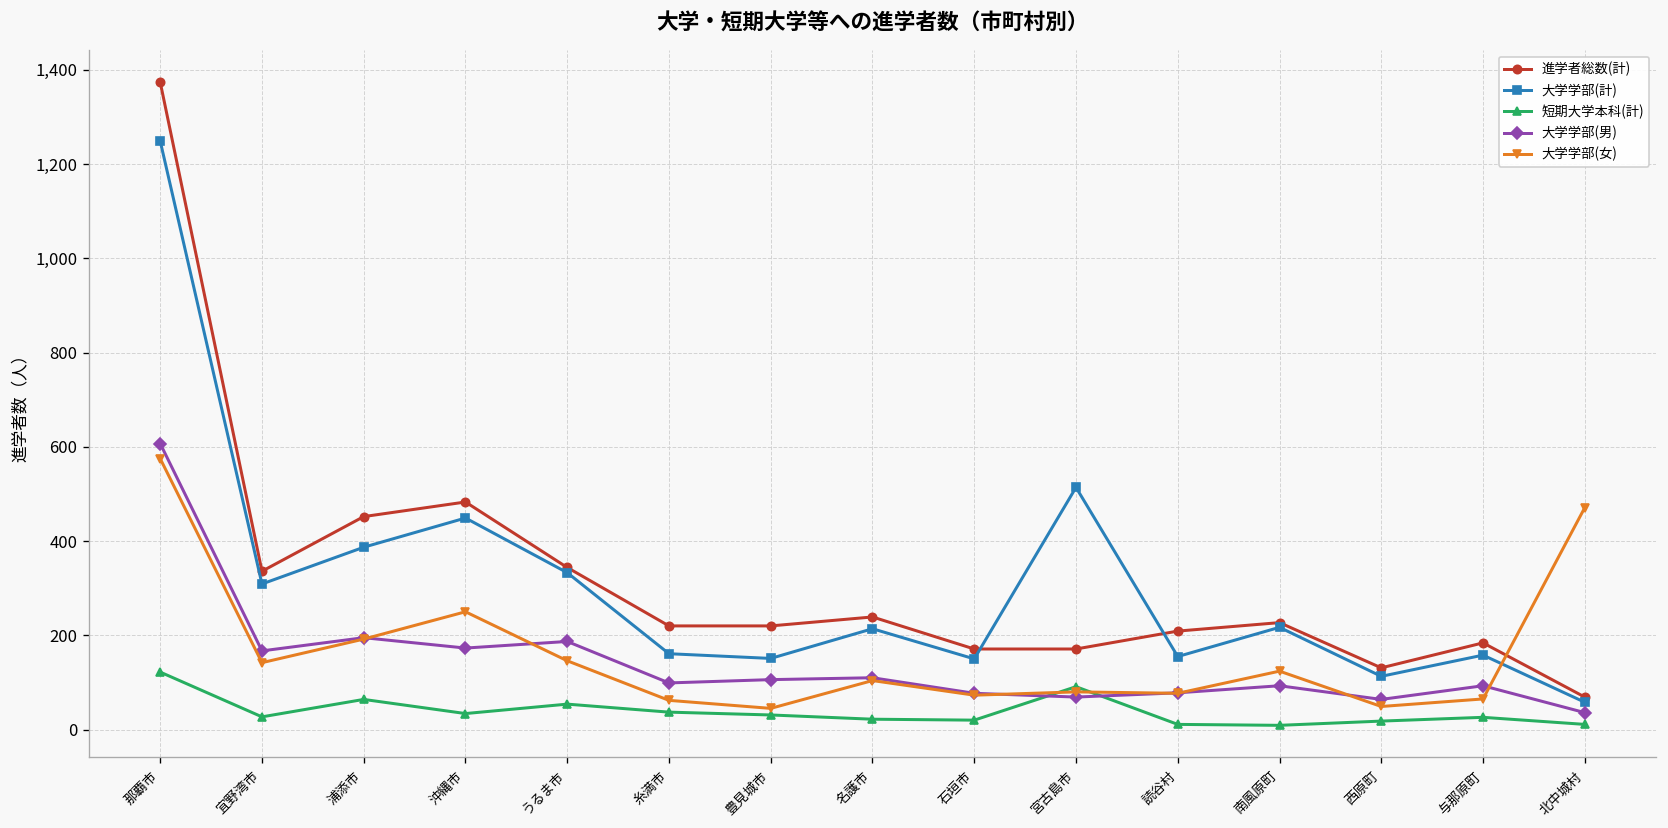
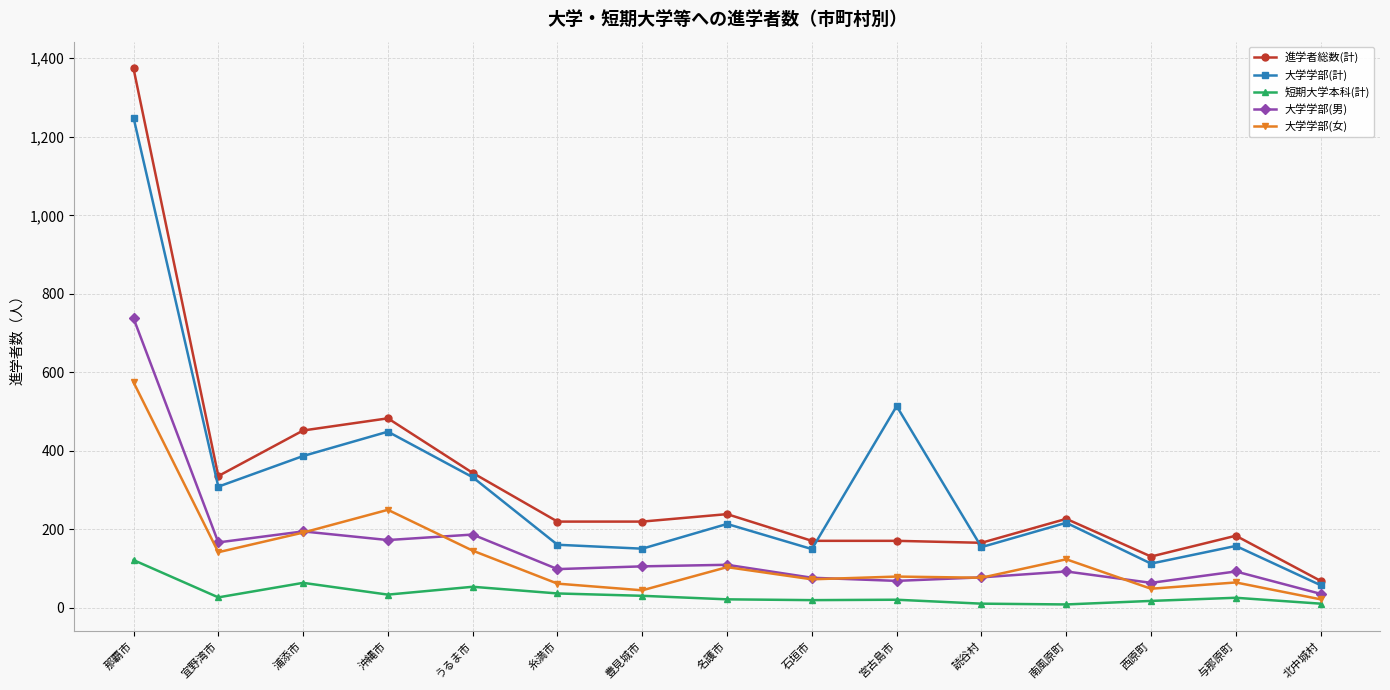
  {
    "進学者総数(計)": {
      "那覇市": "1,370",
      "宜野湾市": "340",
      "浦添市": "450",
      "沖縄市": "480",
      "うるま市": "340",
      "糸満市": "220",
      "豊見城市": "220",
      "名護市": "240",
      "石垣市": "170",
      "宮古島市": "170",
-     "読谷村": "210",
+     "読谷村": "170",
      "南風原町": "230",
      "西原町": "130",
      "与那原町": "180",
      "北中城村": "70"
    },
    "大学学部(計)": {
      "那覇市": "1,250",
      "宜野湾市": "310",
      "浦添市": "390",
      "沖縄市": "450",
      "うるま市": "330",
      "糸満市": "160",
      "豊見城市": "150",
      "名護市": "210",
      "石垣市": "150",
      "宮古島市": "510",
      "読谷村": "160",
      "南風原町": "220",
      "西原町": "110",
      "与那原町": "160",
      "北中城村": "60"
    },
    "短期大学本科(計)": {
      "那覇市": "120",
      "宜野湾市": "30",
      "浦添市": "60",
      "沖縄市": "30",
      "うるま市": "50",
      "糸満市": "40",
      "豊見城市": "30",
      "名護市": "20",
      "石垣市": "20",
-     "宮古島市": "90",
+     "宮古島市": "20",
      "読谷村": "10",
      "南風原町": "10",
      "西原町": "20",
      "与那原町": "30",
      "北中城村": "10"
    },
    "大学学部(男)": {
-     "那覇市": "610",
+     "那覇市": "740",
      "宜野湾市": "170",
      "沖縄市": "170",
      "うるま市": "190",
      "糸満市": "100",
      "豊見城市": "110",
      "宮古島市": "70",
      "南風原町": "90",
      "西原町": "60",
      "与那原町": "90",
      "北中城村": "40"
    },
    "大学学部(女)": {
      "那覇市": "580",
      "宜野湾市": "140",
      "沖縄市": "250",
      "うるま市": "150",
      "糸満市": "60",
      "豊見城市": "50",
      "宮古島市": "80",
      "南風原町": "120",
      "西原町": "50",
      "与那原町": "70",
-     "北中城村": "470"
+     "北中城村": "20"
    }
  }
